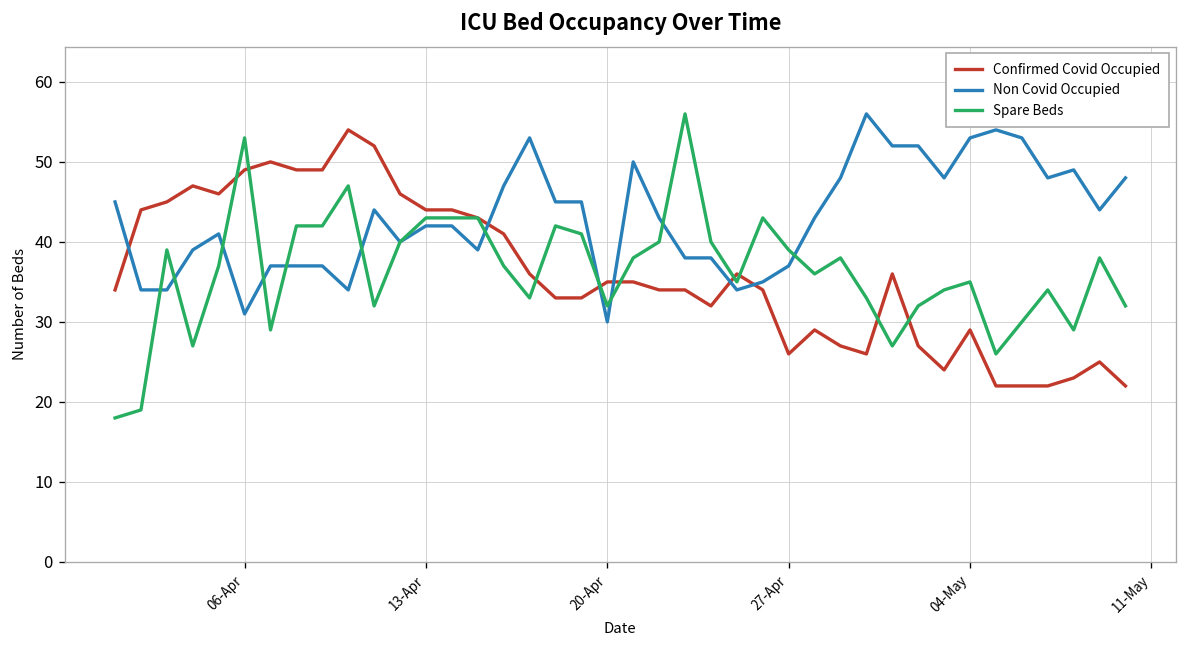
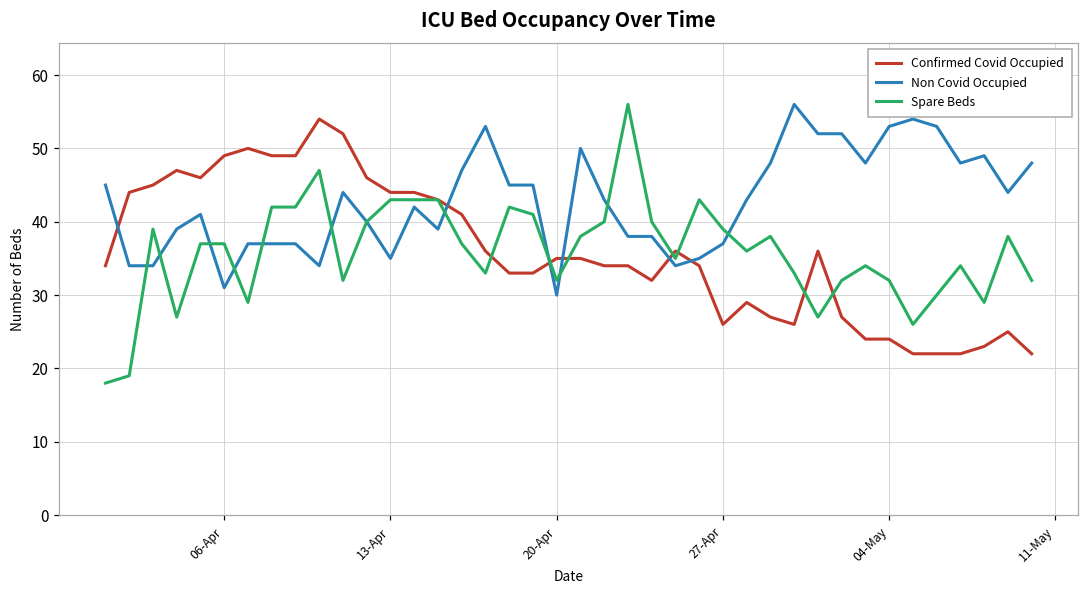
  {
    "Confirmed Covid Occupied": {
      "06-Apr": 49,
      "13-Apr": 44,
      "20-Apr": 35,
      "27-Apr": 26,
-     "04-May": 29
+     "04-May": 24
    },
    "Non Covid Occupied": {
      "06-Apr": 31,
-     "13-Apr": 42,
+     "13-Apr": 35,
      "20-Apr": 30,
      "27-Apr": 37,
      "04-May": 53
    },
    "Spare Beds": {
-     "06-Apr": 53,
+     "06-Apr": 37,
      "13-Apr": 43,
      "20-Apr": 32,
      "27-Apr": 39,
-     "04-May": 35
+     "04-May": 32
    }
  }
